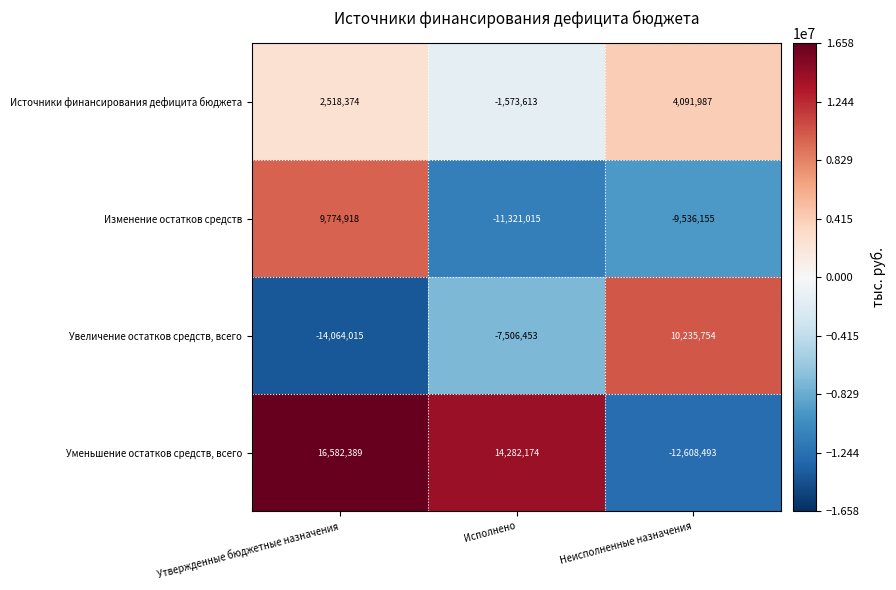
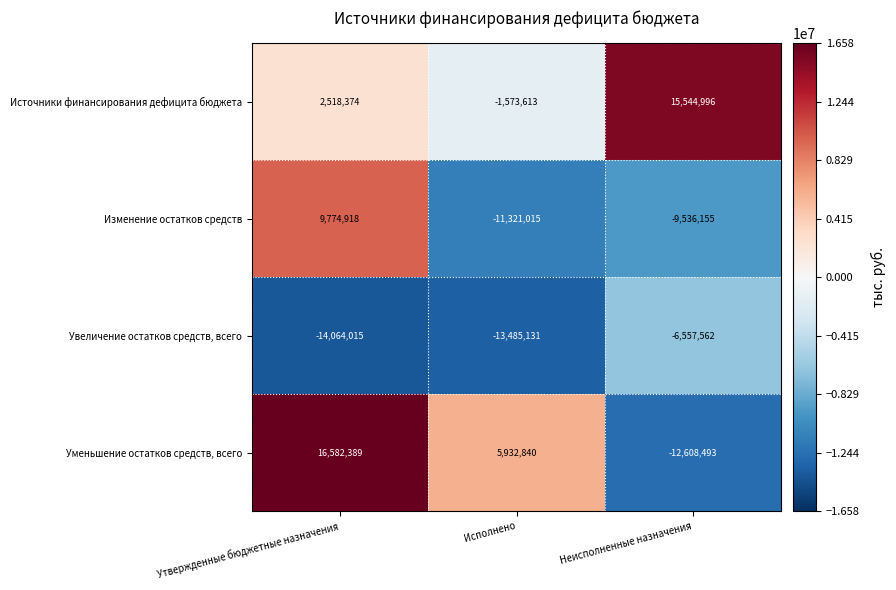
  {
    "Источники финансирования дефицита бюджета": {
      "Утвержденные бюджетные назначения": "2,518,374",
      "Исполнено": "-1,573,613",
-     "Неисполненные назначения": "4,091,987"
+     "Неисполненные назначения": "15,544,996"
    },
    "Изменение остатков средств": {
      "Утвержденные бюджетные назначения": "9,774,918",
      "Исполнено": "-11,321,015",
      "Неисполненные назначения": "-9,536,155"
    },
    "Увеличение остатков средств, всего": {
      "Утвержденные бюджетные назначения": "-14,064,015",
-     "Исполнено": "-7,506,453",
-     "Неисполненные назначения": "10,235,754"
+     "Исполнено": "-13,485,131",
+     "Неисполненные назначения": "-6,557,562"
    },
    "Уменьшение остатков средств, всего": {
      "Утвержденные бюджетные назначения": "16,582,389",
-     "Исполнено": "14,282,174",
+     "Исполнено": "5,932,840",
      "Неисполненные назначения": "-12,608,493"
    }
  }
